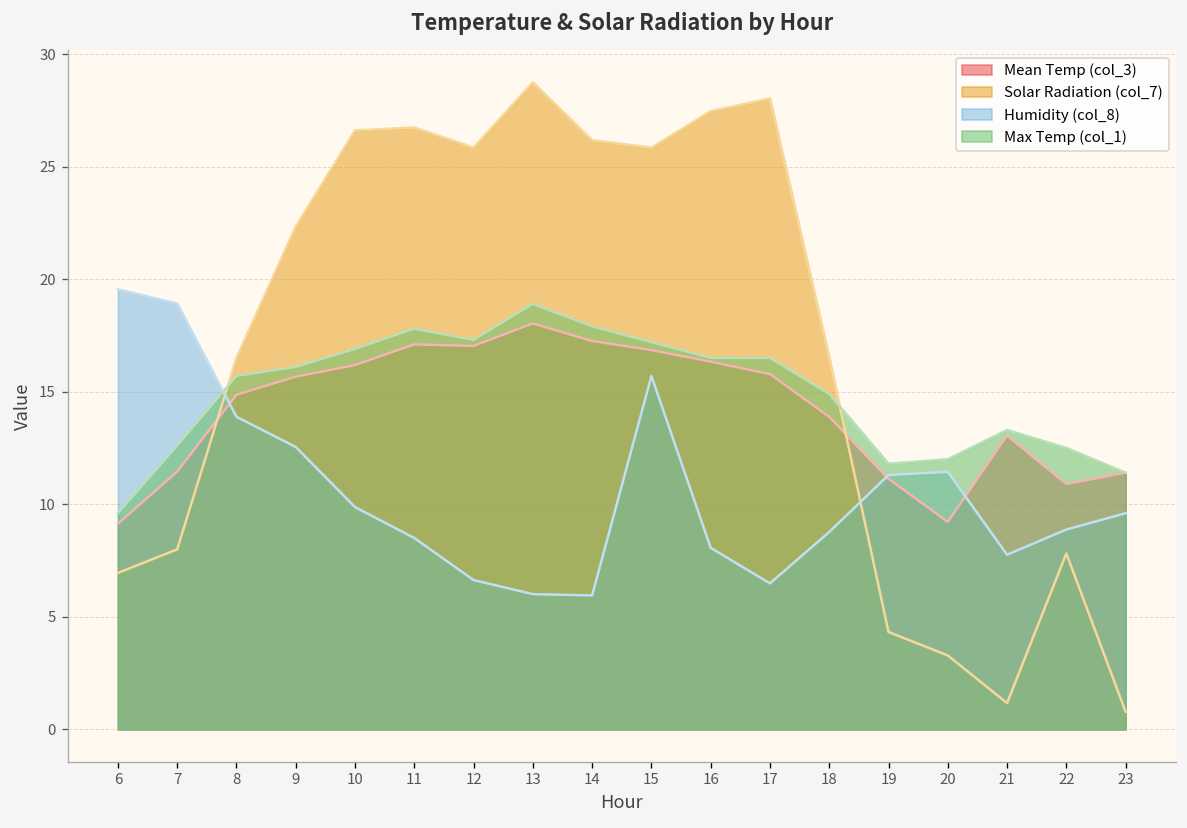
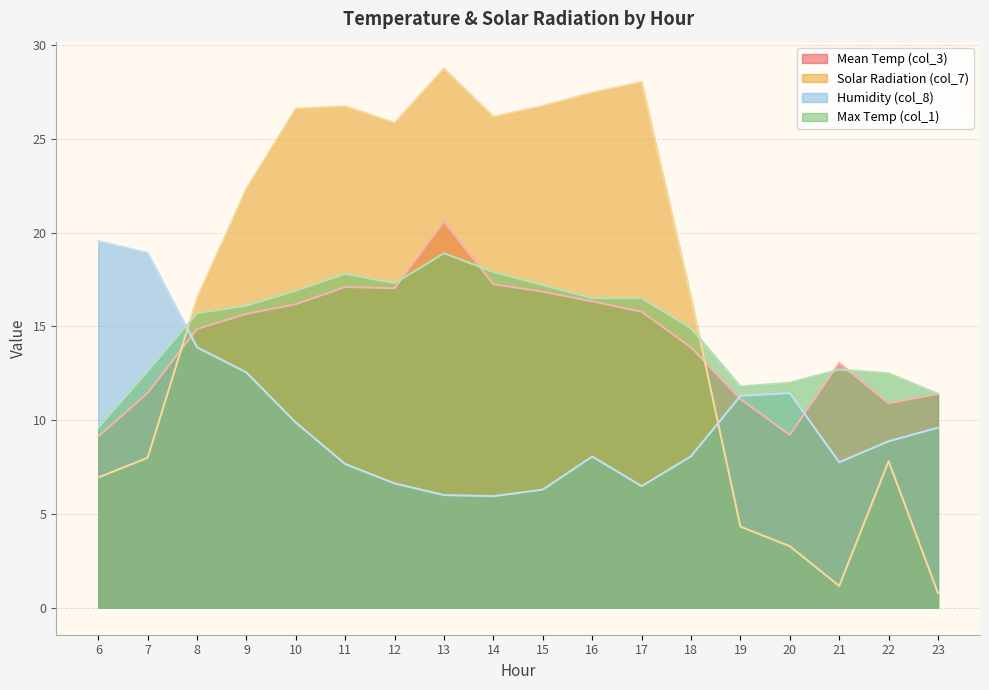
  {
    "Mean Temp (col_3)": {
      "6": 9.1,
      "7": 11.5,
      "8": 14.9,
      "9": 15.7,
      "10": 16.2,
      "11": 17.1,
      "12": 17.0,
-     "13": 18.0,
+     "13": 20.6,
      "14": 17.3,
      "15": 16.9,
      "16": 16.3,
      "17": 15.8,
      "18": 13.9,
      "19": 11.1,
      "20": 9.2,
      "21": 13.1,
      "22": 10.9
    },
    "Solar Radiation (col_7)": {
      "6": 6.9,
      "7": 8.0,
      "8": 16.5,
      "9": 22.3,
      "10": 26.6,
      "11": 26.7,
      "12": 25.8,
      "13": 28.7,
      "14": 26.2,
-     "15": 25.8,
+     "15": 26.8,
      "16": 27.5,
      "17": 28.0,
      "18": 16.5,
      "19": 4.3,
      "20": 3.3,
      "21": 1.2,
      "22": 7.8,
      "23": 0.8
    },
    "Humidity (col_8)": {
      "6": 19.5,
      "7": 18.9,
      "8": 13.9,
      "9": 12.5,
      "10": 9.9,
-     "11": 8.5,
+     "11": 7.7,
      "12": 6.6,
      "13": 6.0,
      "14": 6.0,
-     "15": 15.7,
+     "15": 6.3,
      "16": 8.1,
      "17": 6.5,
-     "18": 8.8,
+     "18": 8.1,
      "19": 11.3,
      "20": 11.4,
      "21": 7.8,
      "22": 8.9,
      "23": 9.6
    },
    "Max Temp (col_1)": {
      "6": 9.6,
      "7": 12.6,
      "8": 15.7,
      "9": 16.1,
      "10": 16.9,
      "11": 17.8,
      "12": 17.3,
      "13": 18.9,
      "14": 17.9,
      "15": 17.2,
      "16": 16.5,
      "17": 16.5,
      "18": 14.9,
      "19": 11.8,
      "20": 12.0,
-     "21": 13.3,
+     "21": 12.7,
      "22": 12.5
    }
  }
